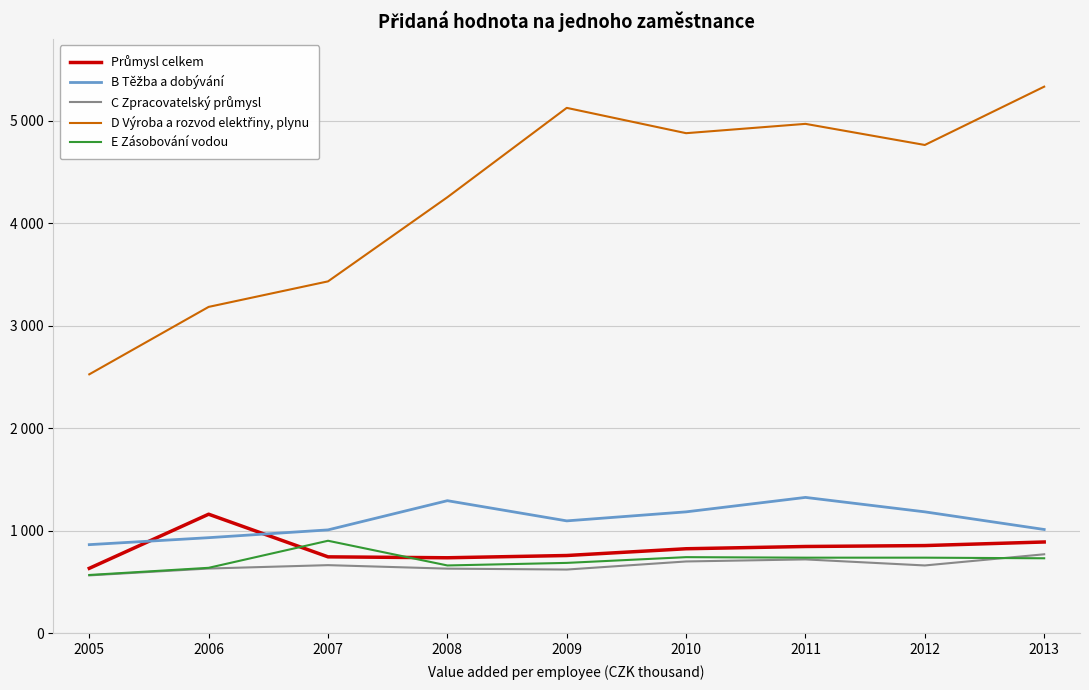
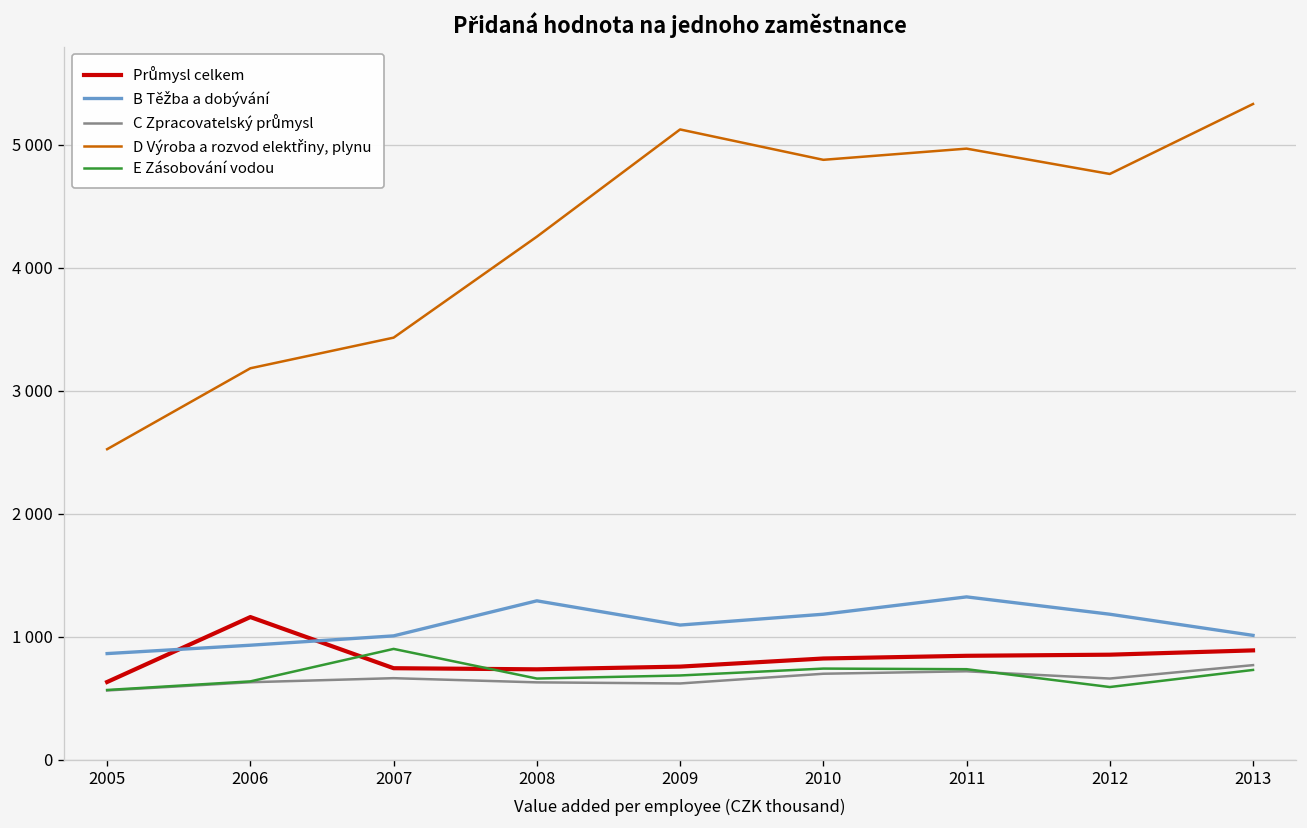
  {
    "Průmysl celkem": {
      "2005": 630,
      "2006": 1160,
      "2007": 750,
      "2008": 740,
      "2009": 760,
      "2010": 820,
      "2011": 850,
      "2012": 860,
      "2013": 890
    },
    "B Těžba a dobývání": {
      "2005": 860,
      "2006": 930,
      "2007": 1010,
      "2008": 1290,
      "2009": 1100,
      "2010": 1180,
      "2011": 1330,
      "2012": 1180,
      "2013": 1010
    },
    "C Zpracovatelský průmysl": {
      "2007": 660,
      "2008": 630,
      "2009": 620,
      "2010": 700,
      "2012": 660,
      "2013": 770
    },
    "D Výroba a rozvod elektřiny, plynu": {
      "2005": 2530,
      "2006": 3180,
      "2007": 3430,
      "2008": 4250,
      "2009": 5130,
      "2010": 4880,
      "2011": 4970,
      "2012": 4760,
      "2013": 5330
    },
    "E Zásobování vodou": {
      "2007": 900,
      "2008": 660,
      "2009": 690,
      "2010": 740,
-     "2012": 740,
+     "2012": 590,
      "2013": 730
    }
  }
